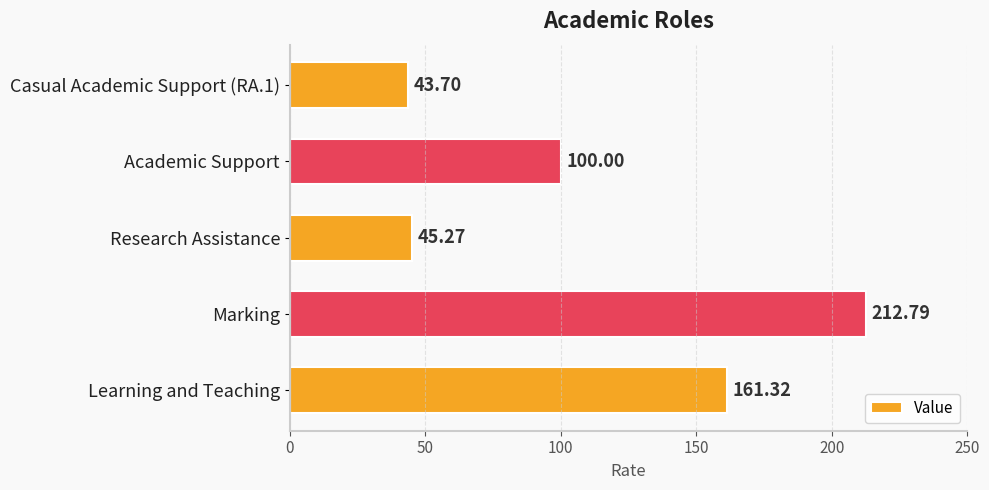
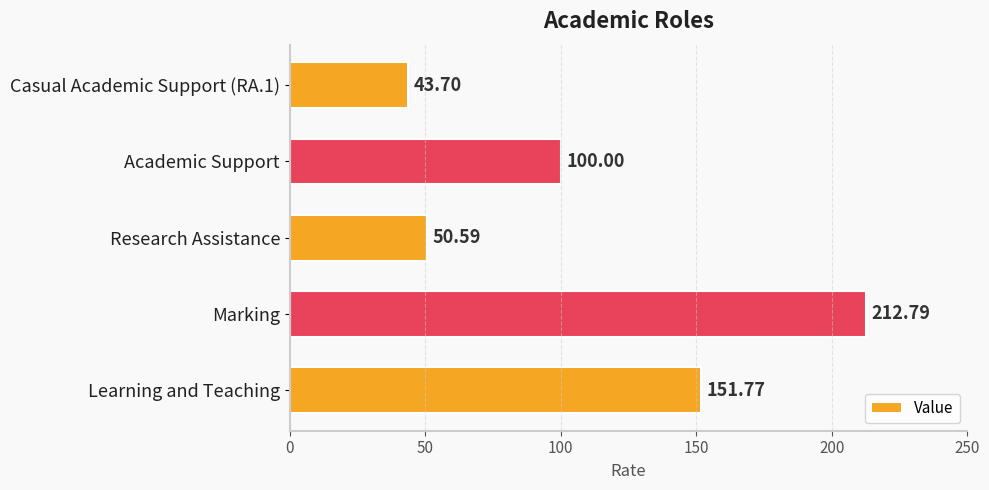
  {
    "Casual Academic Support (RA.1)": 43.70,
    "Academic Support": 100.00,
-   "Research Assistance": 45.27,
+   "Research Assistance": 50.59,
    "Marking": 212.79,
-   "Learning and Teaching": 161.32
+   "Learning and Teaching": 151.77
  }
